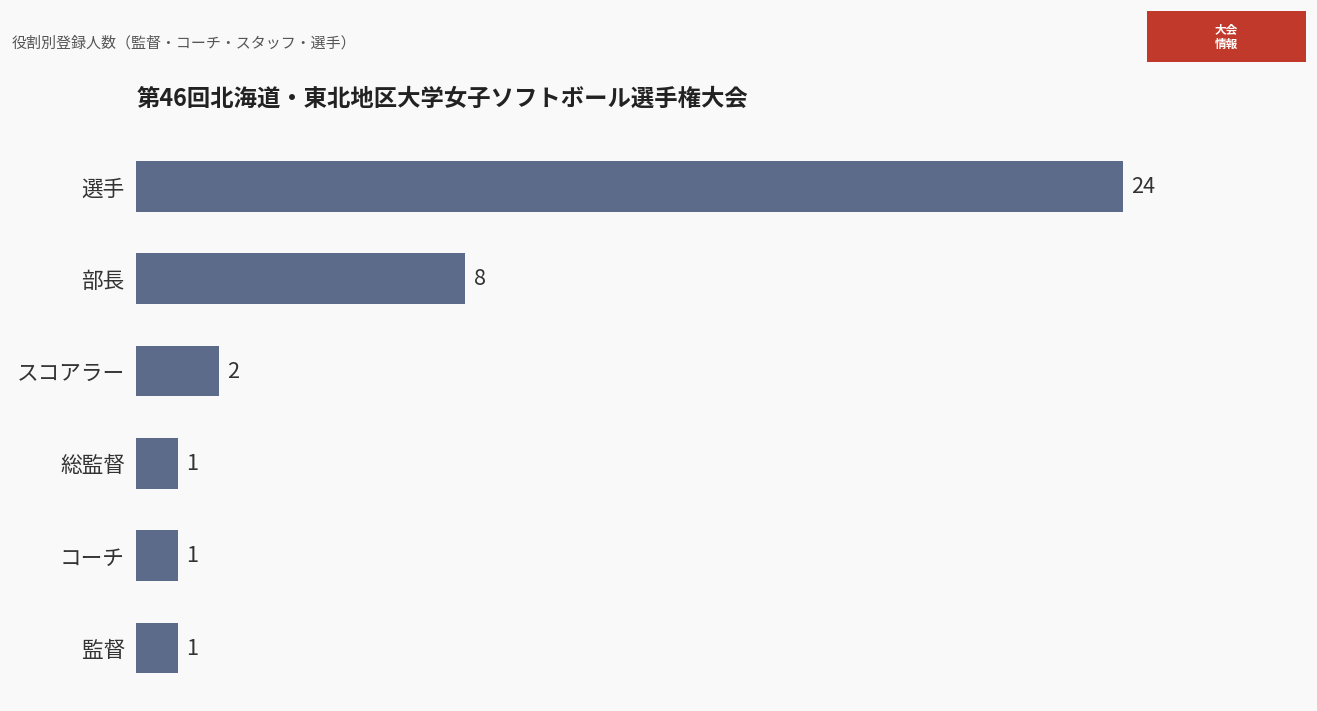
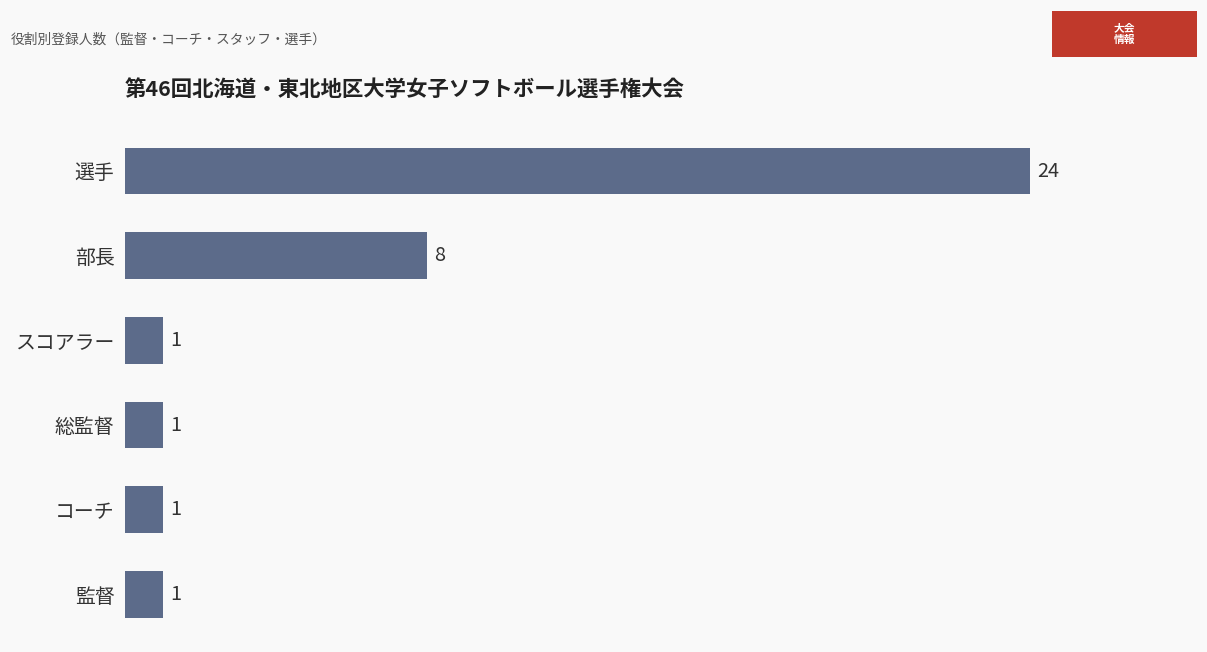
  {
    "選手": 24,
    "部長": 8,
-   "スコアラー": 2,
+   "スコアラー": 1,
    "総監督": 1,
    "コーチ": 1,
    "監督": 1
  }
